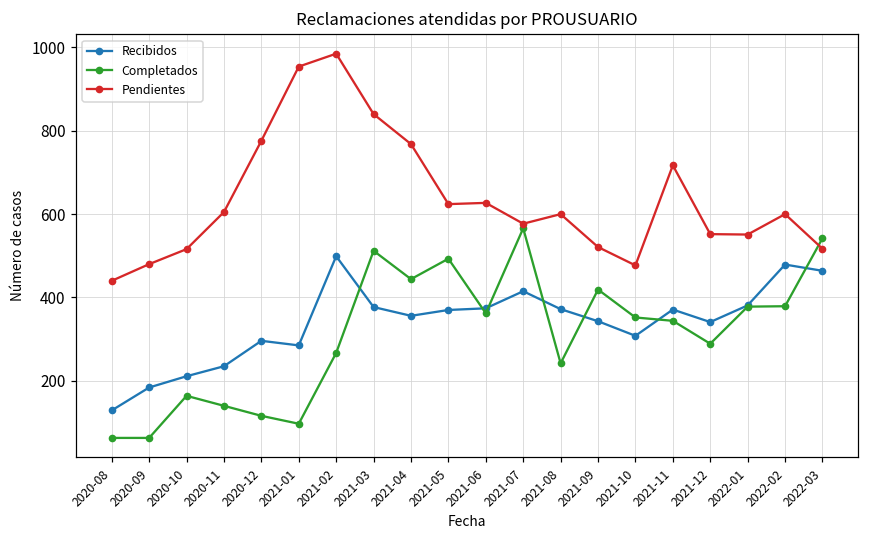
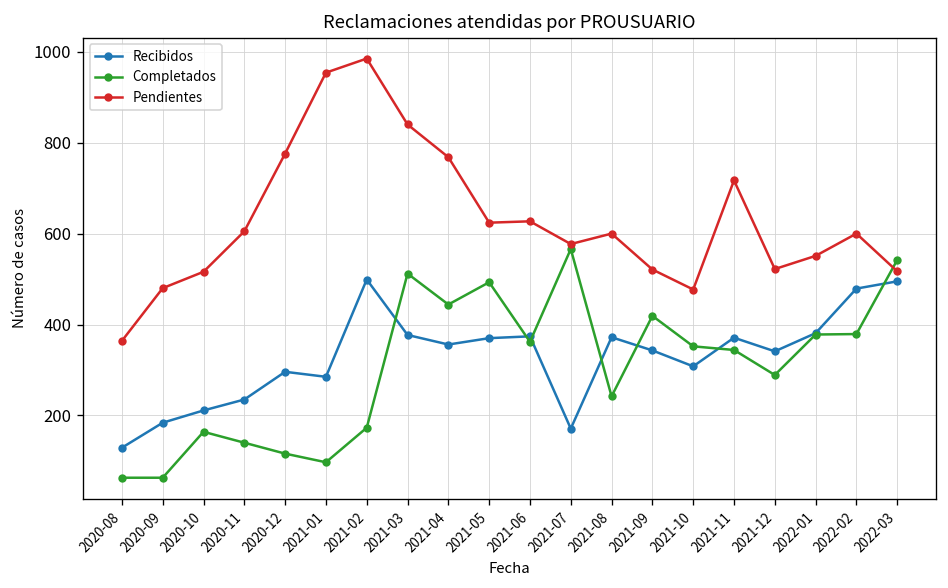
  {
    "Recibidos": {
      "2020-08": 130,
      "2020-09": 180,
      "2020-10": 210,
      "2020-11": 240,
      "2020-12": 300,
      "2021-01": 290,
      "2021-02": 500,
      "2021-03": 380,
      "2021-04": 360,
      "2021-05": 370,
      "2021-06": 370,
-     "2021-07": 420,
+     "2021-07": 170,
      "2021-08": 370,
      "2021-09": 340,
      "2021-10": 310,
      "2021-11": 370,
      "2021-12": 340,
      "2022-02": 480,
-     "2022-03": 460
+     "2022-03": 500
    },
    "Completados": {
      "2020-08": 60,
      "2020-09": 60,
      "2020-10": 160,
      "2020-11": 140,
      "2020-12": 120,
      "2021-01": 100,
-     "2021-02": 270,
+     "2021-02": 170,
      "2021-03": 510,
      "2021-04": 440,
      "2021-05": 490,
      "2021-06": 360,
      "2021-07": 570,
      "2021-08": 240,
      "2021-09": 420,
      "2021-10": 350,
      "2021-11": 340,
      "2021-12": 290,
      "2022-02": 380,
      "2022-03": 540
    },
    "Pendientes": {
-     "2020-08": 440,
+     "2020-08": 360,
      "2020-09": 480,
      "2020-10": 520,
      "2020-11": 610,
      "2020-12": 780,
      "2021-01": 950,
      "2021-02": 990,
      "2021-03": 840,
      "2021-04": 770,
      "2021-05": 620,
      "2021-06": 630,
      "2021-07": 580,
      "2021-08": 600,
      "2021-09": 520,
      "2021-10": 480,
      "2021-11": 720,
-     "2021-12": 550,
+     "2021-12": 520,
      "2022-01": 550,
      "2022-02": 600,
      "2022-03": 520
    }
  }
